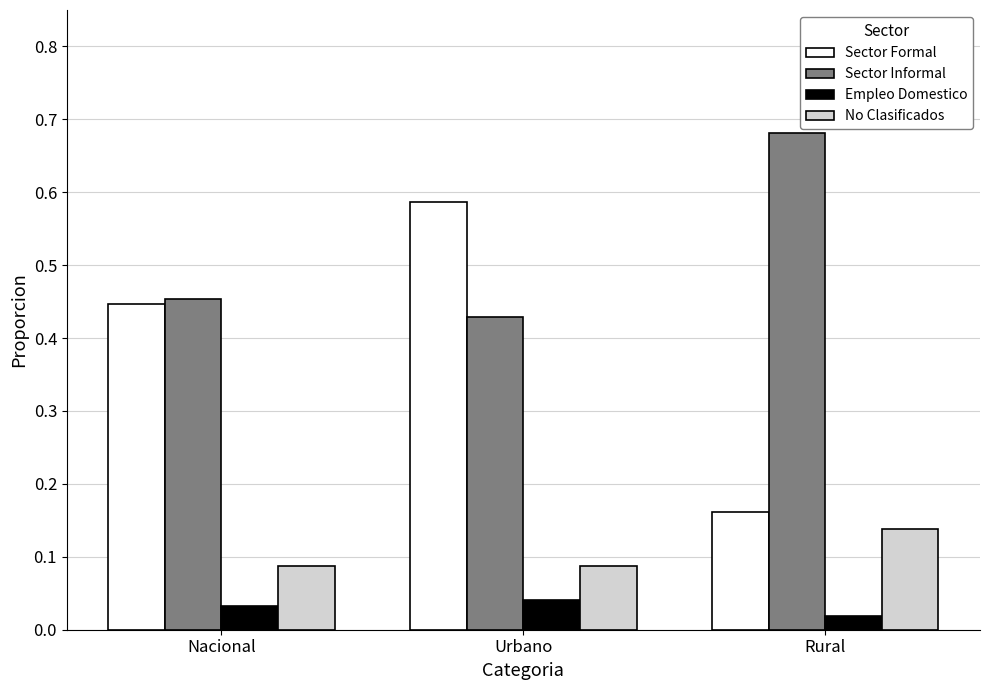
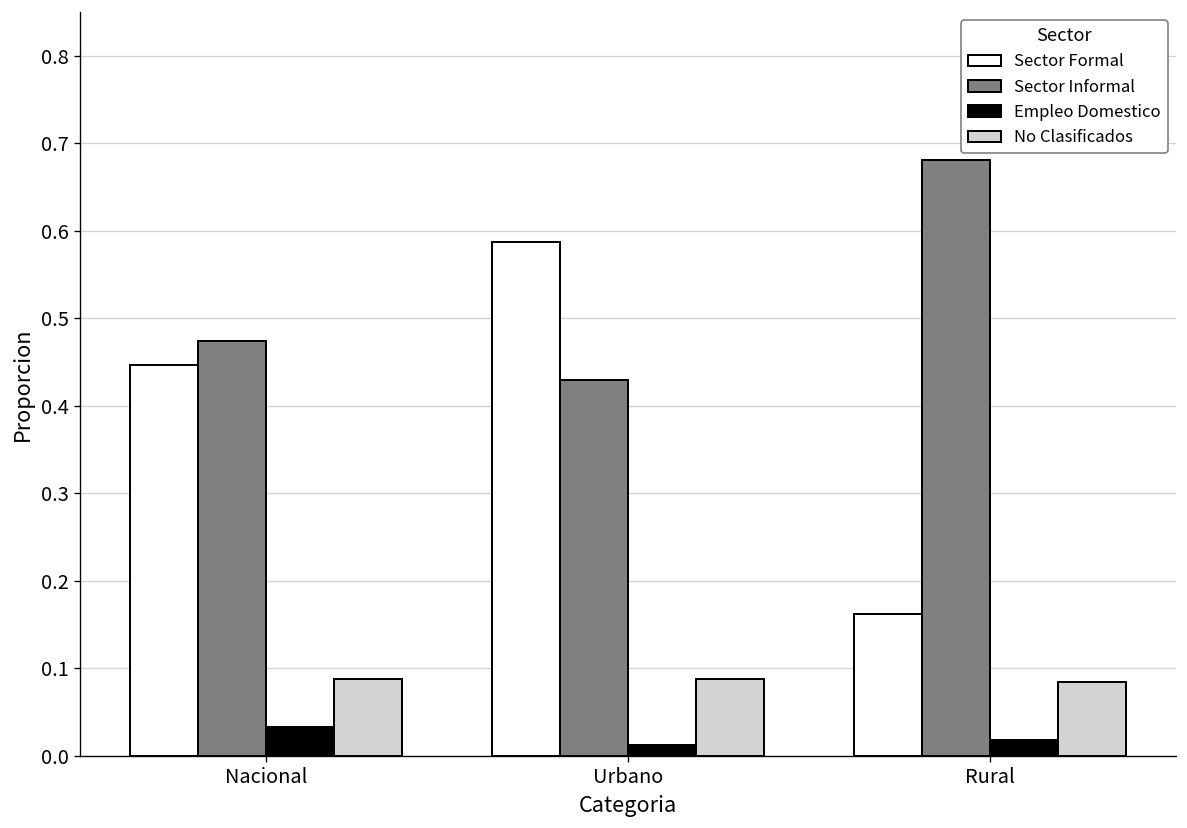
  {
    "Sector Formal": {
      "Nacional": 0.45,
      "Urbano": 0.59,
      "Rural": 0.16
    },
    "Sector Informal": {
-     "Nacional": 0.45,
+     "Nacional": 0.47,
      "Urbano": 0.43,
      "Rural": 0.68
    },
    "Empleo Domestico": {
      "Nacional": 0.03,
-     "Urbano": 0.04,
+     "Urbano": 0.01,
      "Rural": 0.02
    },
    "No Clasificados": {
      "Nacional": 0.09,
      "Urbano": 0.09,
-     "Rural": 0.14
+     "Rural": 0.08
    }
  }
